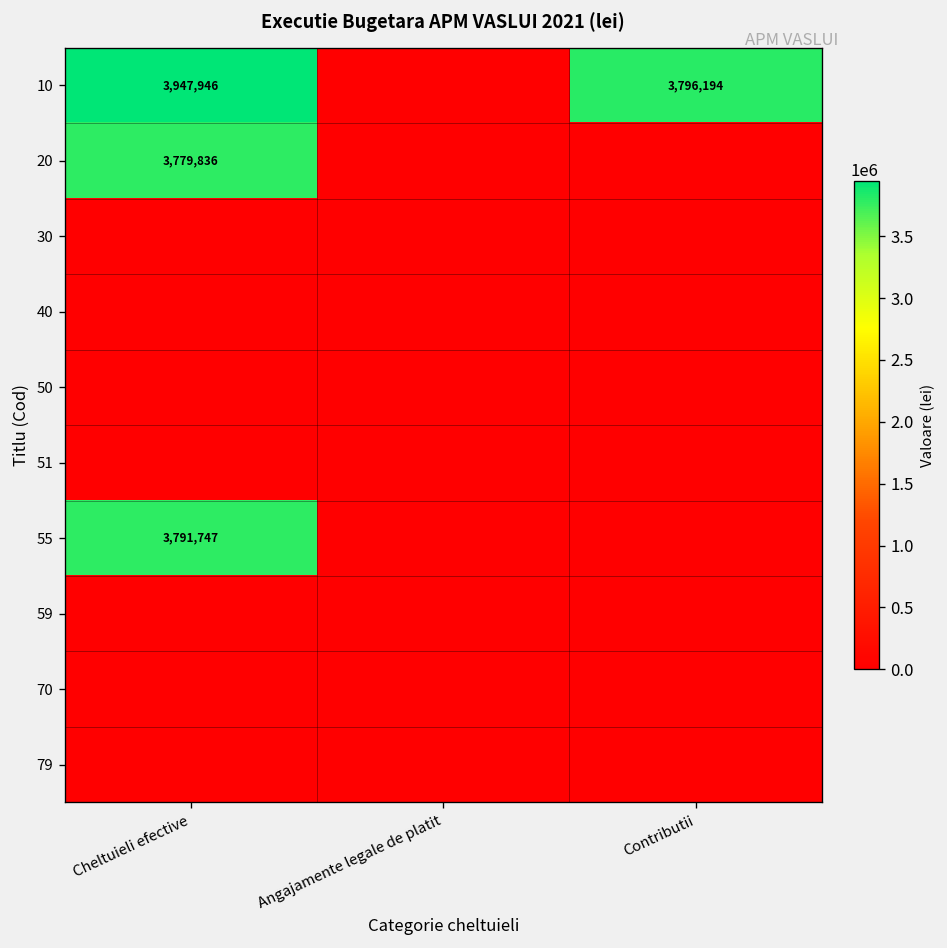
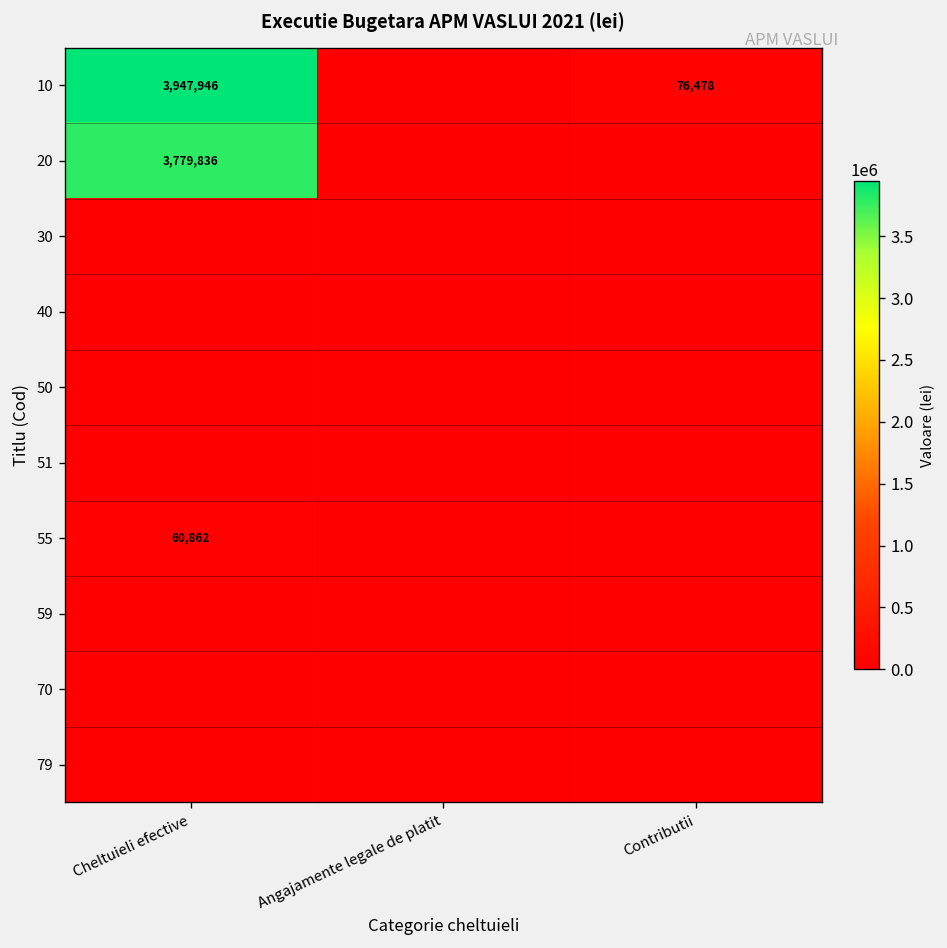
  {
    "10": {
      "Cheltuieli efective": "3,947,946",
-     "Contributii": "3,796,194"
+     "Contributii": "76,478"
    },
    "20": {
      "Cheltuieli efective": "3,779,836"
    },
    "55": {
-     "Cheltuieli efective": "3,791,747"
+     "Cheltuieli efective": "60,862"
    }
  }
